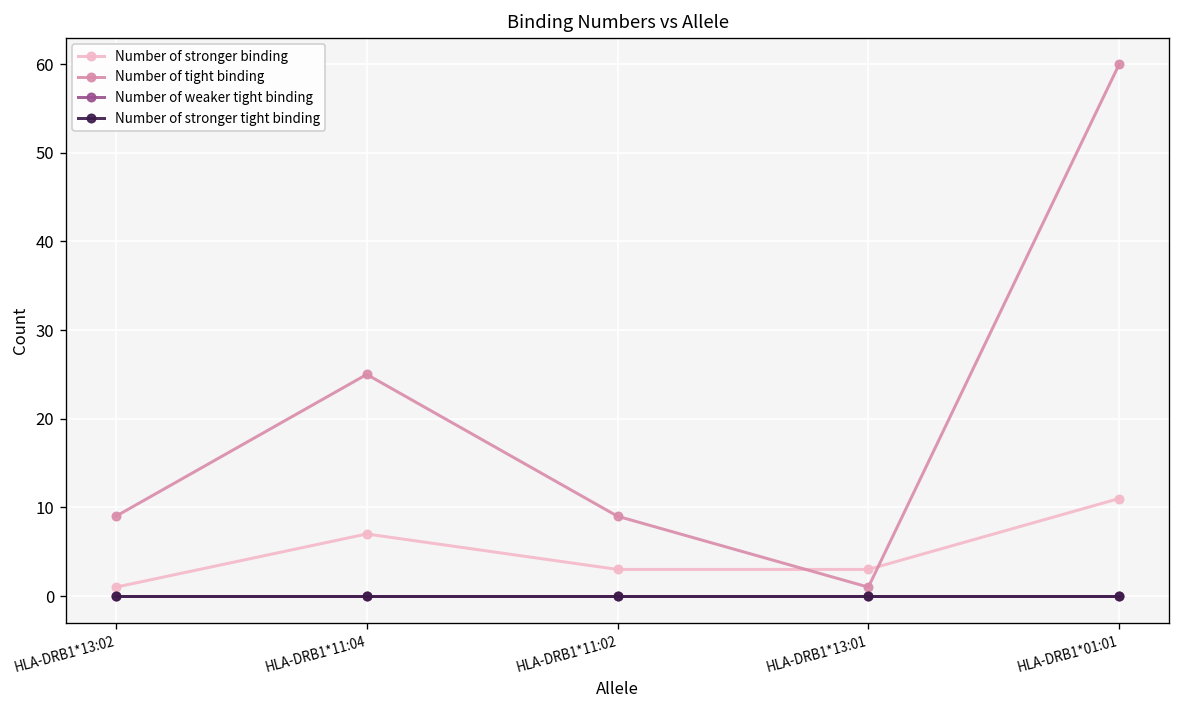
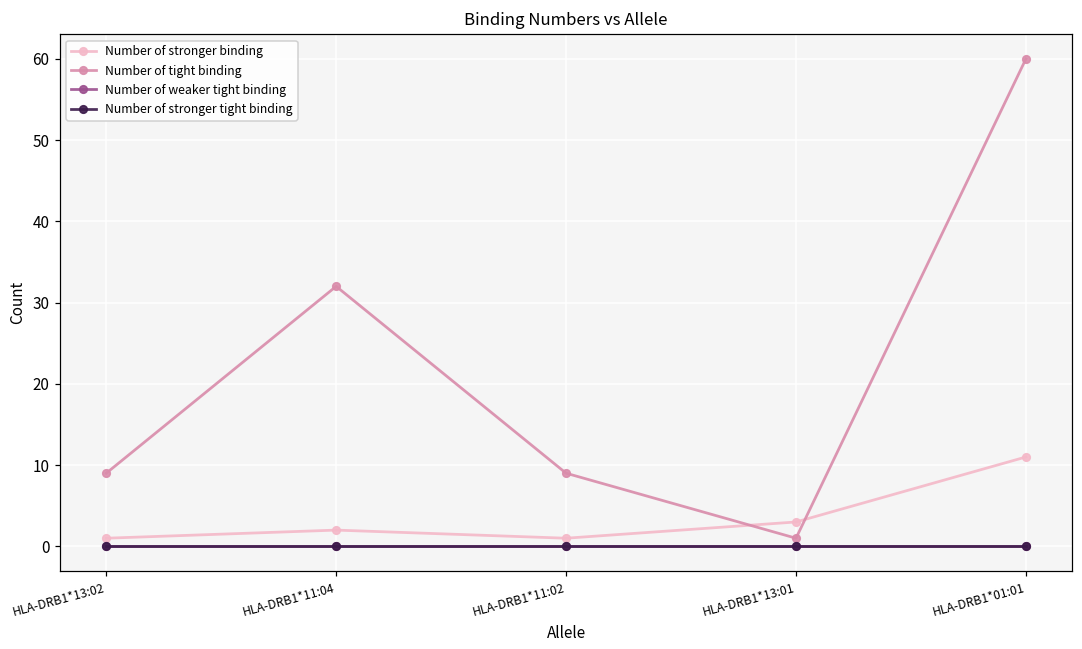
  {
    "Number of stronger binding": {
      "HLA-DRB1*13:02": 1,
-     "HLA-DRB1*11:04": 7,
-     "HLA-DRB1*11:02": 3,
+     "HLA-DRB1*11:04": 2,
+     "HLA-DRB1*11:02": 1,
      "HLA-DRB1*13:01": 3,
      "HLA-DRB1*01:01": 11
    },
    "Number of tight binding": {
      "HLA-DRB1*13:02": 9,
-     "HLA-DRB1*11:04": 25,
+     "HLA-DRB1*11:04": 32,
      "HLA-DRB1*11:02": 9,
      "HLA-DRB1*13:01": 1,
      "HLA-DRB1*01:01": 60
    },
    "Number of stronger tight binding": {
      "HLA-DRB1*13:02": 0,
      "HLA-DRB1*11:04": 0,
      "HLA-DRB1*11:02": 0,
      "HLA-DRB1*13:01": 0,
      "HLA-DRB1*01:01": 0
    }
  }
